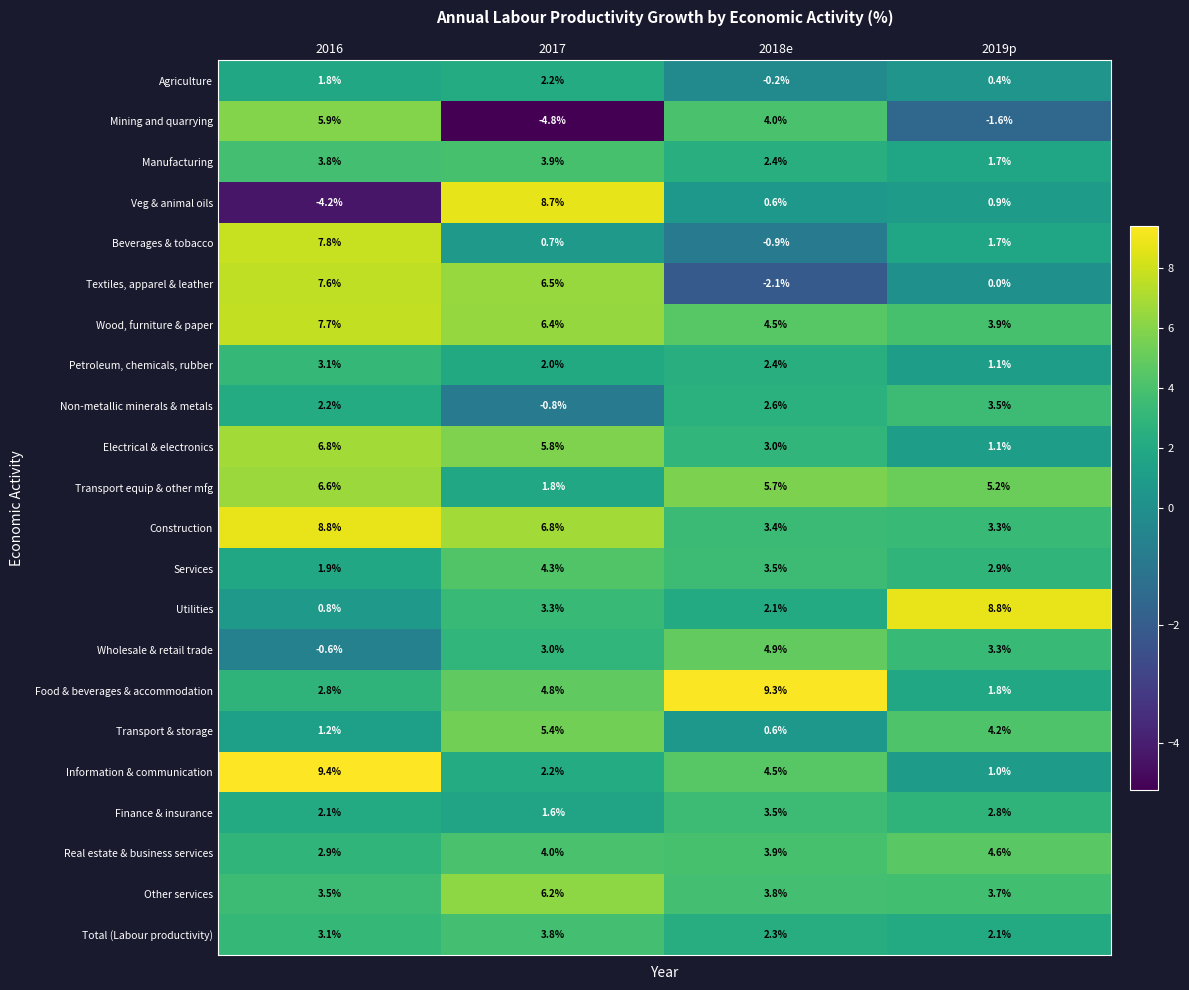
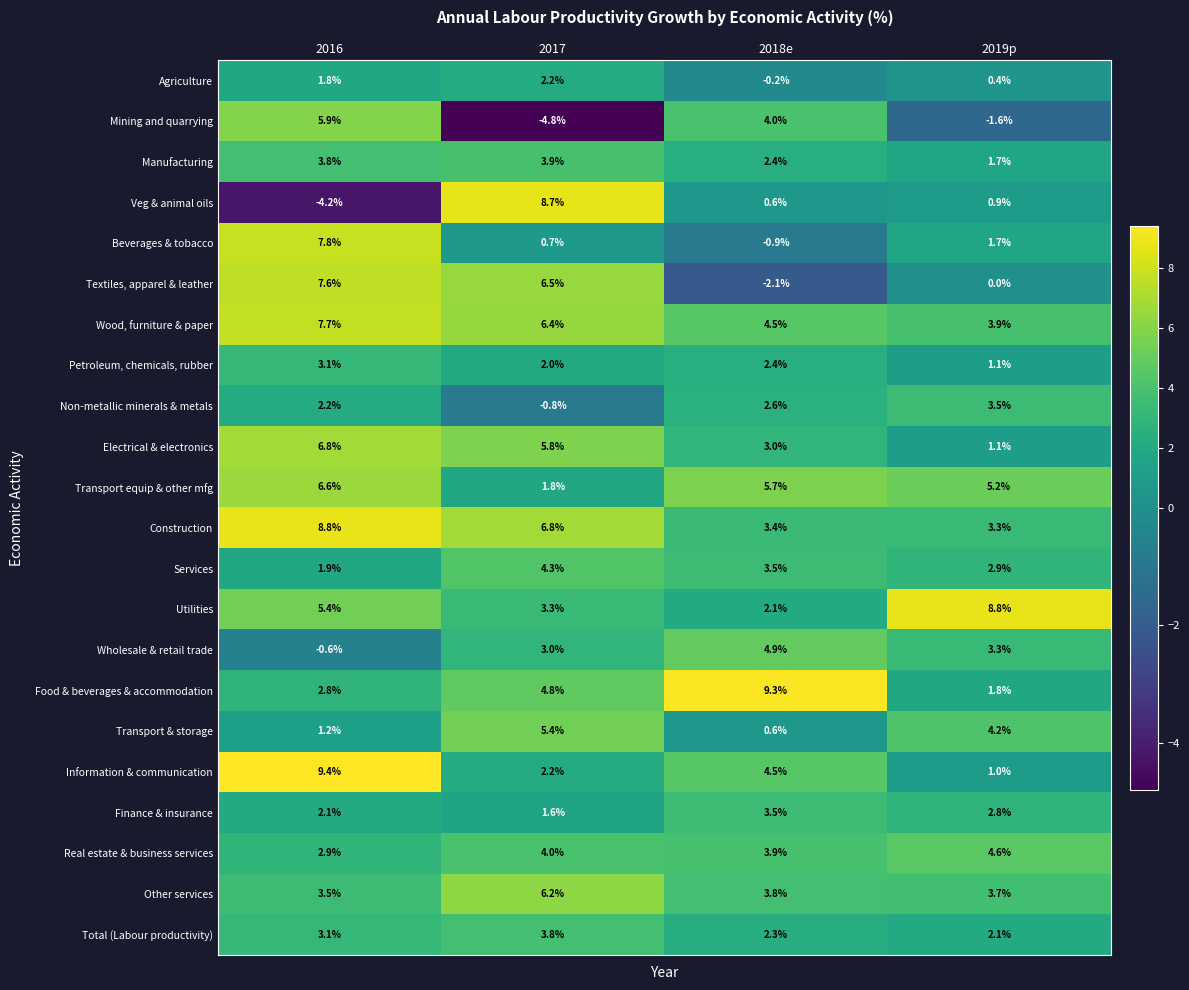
  {
    "Agriculture": {
      "2016": "1.8%",
      "2017": "2.2%",
      "2018e": "-0.2%",
      "2019p": "0.4%"
    },
    "Mining and quarrying": {
      "2016": "5.9%",
      "2017": "-4.8%",
      "2018e": "4.0%",
      "2019p": "-1.6%"
    },
    "Manufacturing": {
      "2016": "3.8%",
      "2017": "3.9%",
      "2018e": "2.4%",
      "2019p": "1.7%"
    },
    "Veg & animal oils": {
      "2016": "-4.2%",
      "2017": "8.7%",
      "2018e": "0.6%",
      "2019p": "0.9%"
    },
    "Beverages & tobacco": {
      "2016": "7.8%",
      "2017": "0.7%",
      "2018e": "-0.9%",
      "2019p": "1.7%"
    },
    "Textiles, apparel & leather": {
      "2016": "7.6%",
      "2017": "6.5%",
      "2018e": "-2.1%",
      "2019p": "0.0%"
    },
    "Wood, furniture & paper": {
      "2016": "7.7%",
      "2017": "6.4%",
      "2018e": "4.5%",
      "2019p": "3.9%"
    },
    "Petroleum, chemicals, rubber": {
      "2016": "3.1%",
      "2017": "2.0%",
      "2018e": "2.4%",
      "2019p": "1.1%"
    },
    "Non-metallic minerals & metals": {
      "2016": "2.2%",
      "2017": "-0.8%",
      "2018e": "2.6%",
      "2019p": "3.5%"
    },
    "Electrical & electronics": {
      "2016": "6.8%",
      "2017": "5.8%",
      "2018e": "3.0%",
      "2019p": "1.1%"
    },
    "Transport equip & other mfg": {
      "2016": "6.6%",
      "2017": "1.8%",
      "2018e": "5.7%",
      "2019p": "5.2%"
    },
    "Construction": {
      "2016": "8.8%",
      "2017": "6.8%",
      "2018e": "3.4%",
      "2019p": "3.3%"
    },
    "Services": {
      "2016": "1.9%",
      "2017": "4.3%",
      "2018e": "3.5%",
      "2019p": "2.9%"
    },
    "Utilities": {
-     "2016": "0.8%",
+     "2016": "5.4%",
      "2017": "3.3%",
      "2018e": "2.1%",
      "2019p": "8.8%"
    },
    "Wholesale & retail trade": {
      "2016": "-0.6%",
      "2017": "3.0%",
      "2018e": "4.9%",
      "2019p": "3.3%"
    },
    "Food & beverages & accommodation": {
      "2016": "2.8%",
      "2017": "4.8%",
      "2018e": "9.3%",
      "2019p": "1.8%"
    },
    "Transport & storage": {
      "2016": "1.2%",
      "2017": "5.4%",
      "2018e": "0.6%",
      "2019p": "4.2%"
    },
    "Information & communication": {
      "2016": "9.4%",
      "2017": "2.2%",
      "2018e": "4.5%",
      "2019p": "1.0%"
    },
    "Finance & insurance": {
      "2016": "2.1%",
      "2017": "1.6%",
      "2018e": "3.5%",
      "2019p": "2.8%"
    },
    "Real estate & business services": {
      "2016": "2.9%",
      "2017": "4.0%",
      "2018e": "3.9%",
      "2019p": "4.6%"
    },
    "Other services": {
      "2016": "3.5%",
      "2017": "6.2%",
      "2018e": "3.8%",
      "2019p": "3.7%"
    },
    "Total (Labour productivity)": {
      "2016": "3.1%",
      "2017": "3.8%",
      "2018e": "2.3%",
      "2019p": "2.1%"
    }
  }
